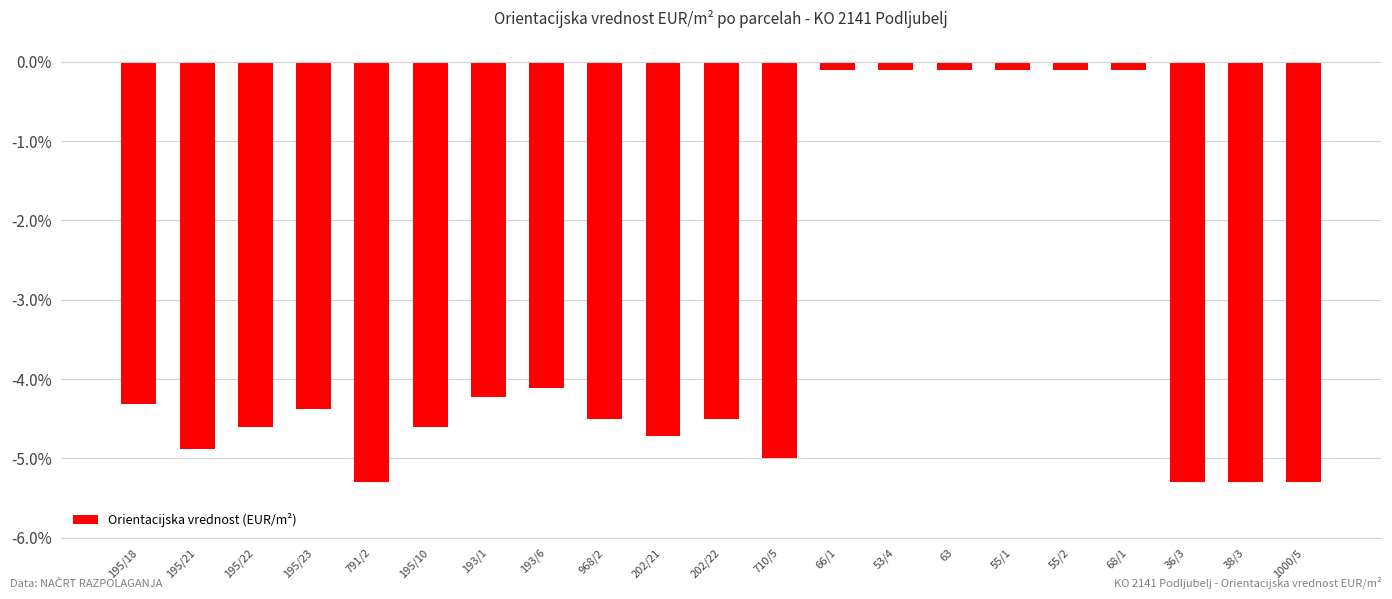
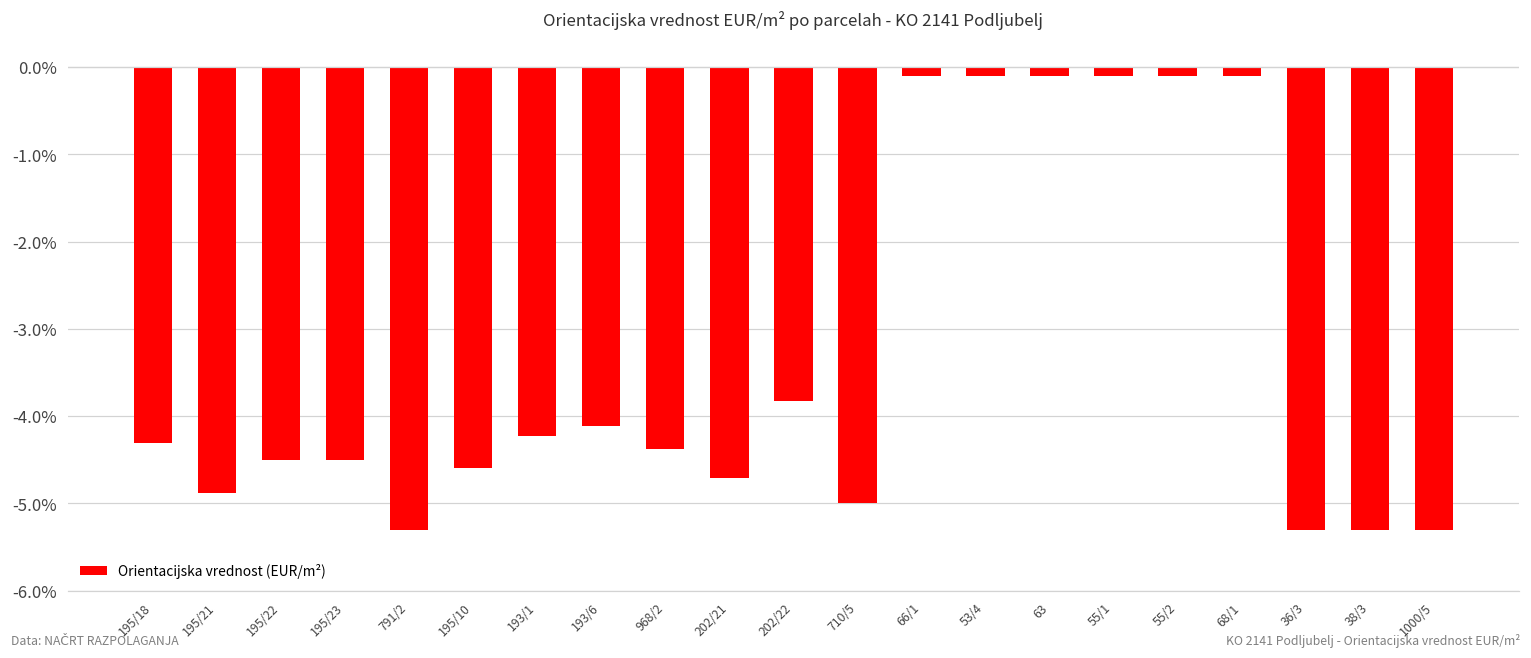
  {
    "195/18": "-4.3%",
    "195/21": "-4.9%",
-   "195/22": "-4.6%",
-   "195/23": "-4.4%",
+   "195/22": "-4.5%",
+   "195/23": "-4.5%",
    "791/2": "-5.3%",
    "195/10": "-4.6%",
    "193/1": "-4.2%",
    "193/6": "-4.1%",
-   "968/2": "-4.5%",
+   "968/2": "-4.4%",
    "202/21": "-4.7%",
-   "202/22": "-4.5%",
+   "202/22": "-3.8%",
    "710/5": "-5.0%",
    "66/1": "-0.1%",
    "53/4": "-0.1%",
    "63": "-0.1%",
    "55/1": "-0.1%",
    "55/2": "-0.1%",
    "68/1": "-0.1%",
    "36/3": "-5.3%",
    "38/3": "-5.3%",
    "1000/5": "-5.3%"
  }
